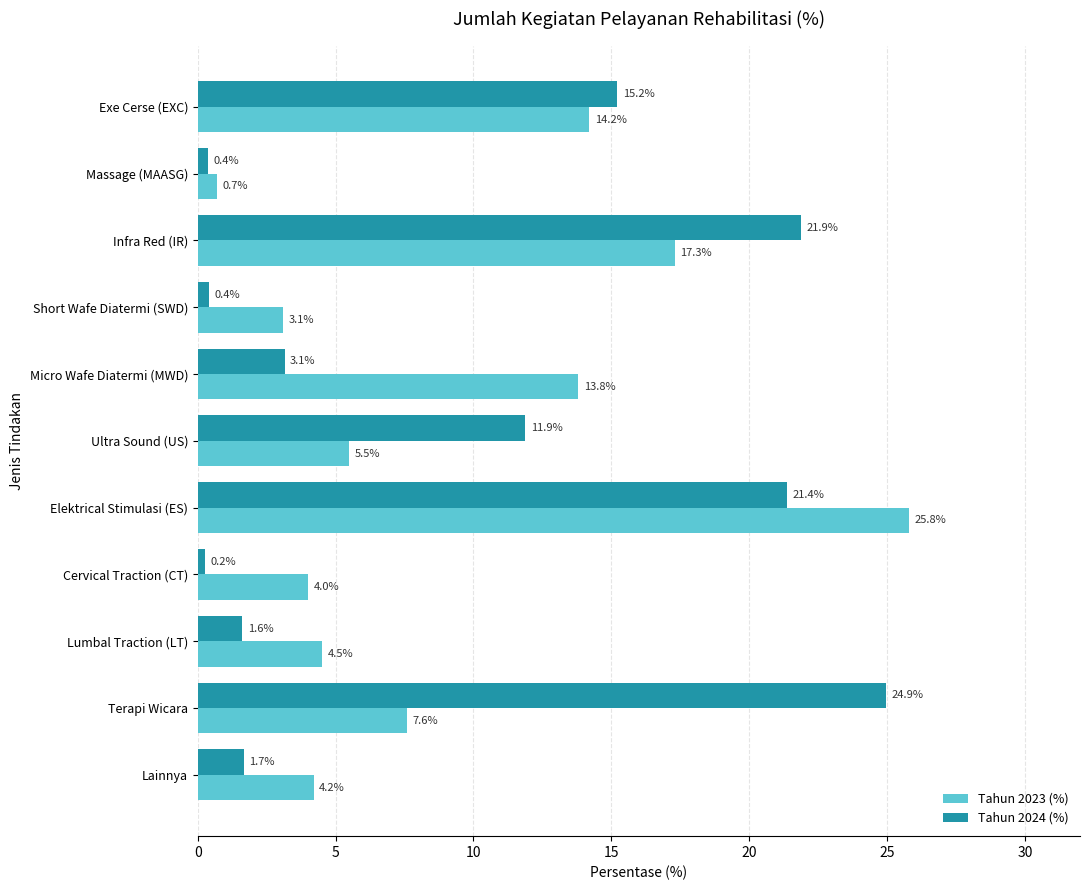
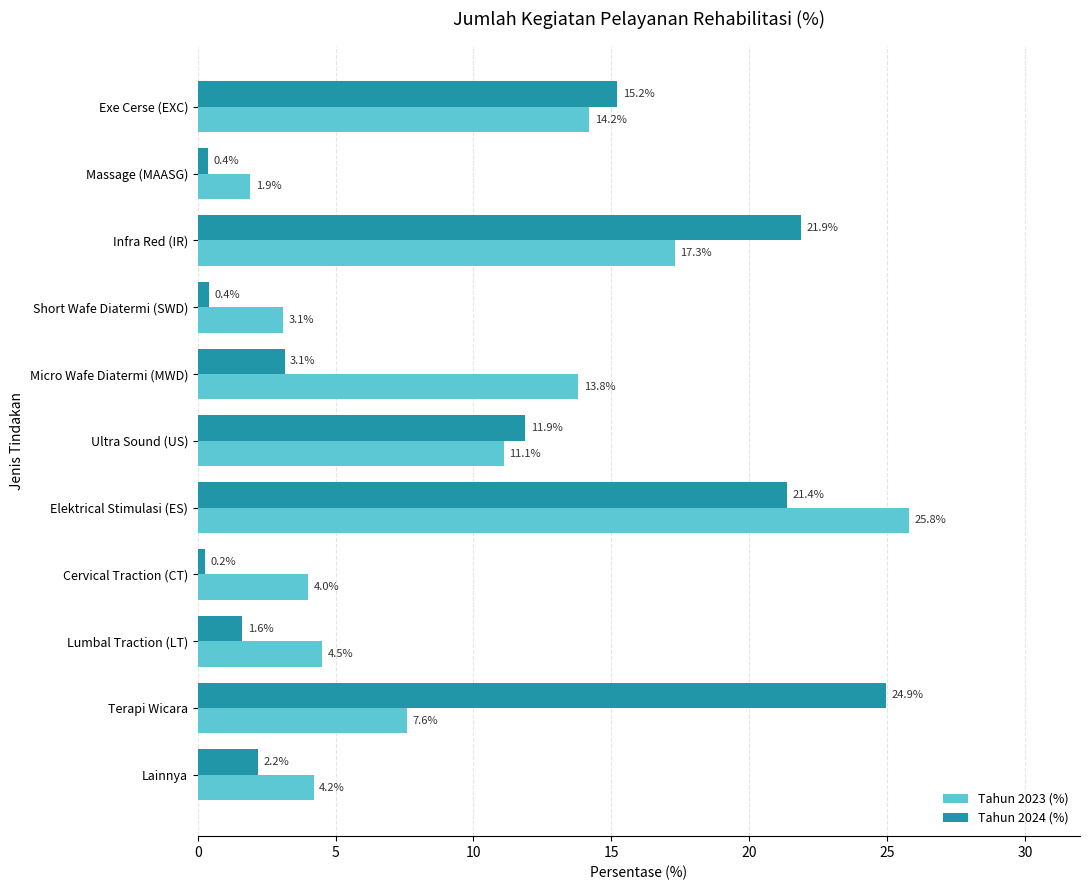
  {
    "Tahun 2023 (%)": {
      "Exe Cerse (EXC)": "14.2%",
-     "Massage (MAASG)": "0.7%",
+     "Massage (MAASG)": "1.9%",
      "Infra Red (IR)": "17.3%",
      "Short Wafe Diatermi (SWD)": "3.1%",
      "Micro Wafe Diatermi (MWD)": "13.8%",
-     "Ultra Sound (US)": "5.5%",
+     "Ultra Sound (US)": "11.1%",
      "Elektrical Stimulasi (ES)": "25.8%",
      "Cervical Traction (CT)": "4.0%",
      "Lumbal Traction (LT)": "4.5%",
      "Terapi Wicara": "7.6%",
      "Lainnya": "4.2%"
    },
    "Tahun 2024 (%)": {
      "Exe Cerse (EXC)": "15.2%",
      "Massage (MAASG)": "0.4%",
      "Infra Red (IR)": "21.9%",
      "Short Wafe Diatermi (SWD)": "0.4%",
      "Micro Wafe Diatermi (MWD)": "3.1%",
      "Ultra Sound (US)": "11.9%",
      "Elektrical Stimulasi (ES)": "21.4%",
      "Cervical Traction (CT)": "0.2%",
      "Lumbal Traction (LT)": "1.6%",
      "Terapi Wicara": "24.9%",
-     "Lainnya": "1.7%"
+     "Lainnya": "2.2%"
    }
  }
